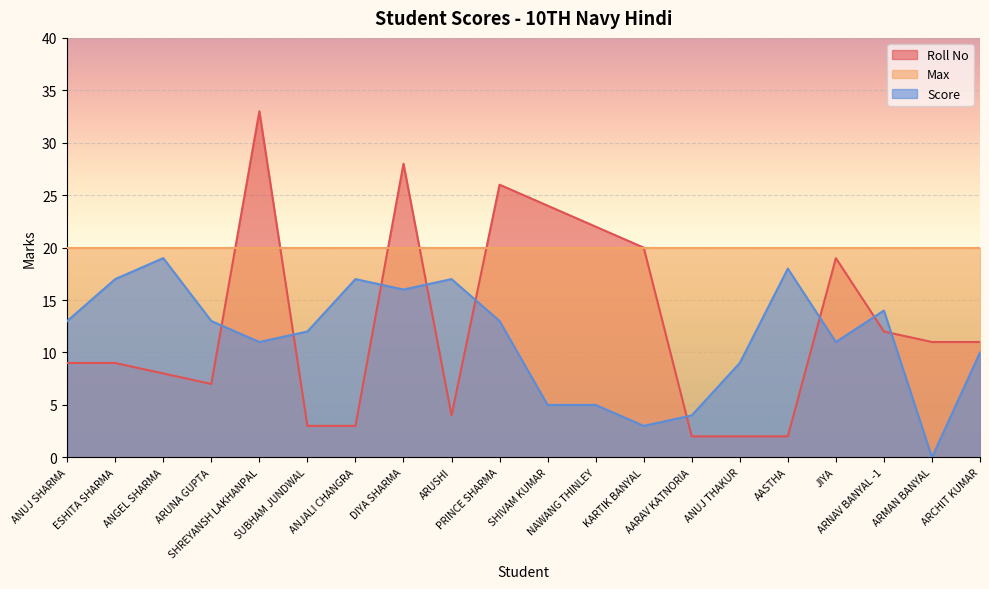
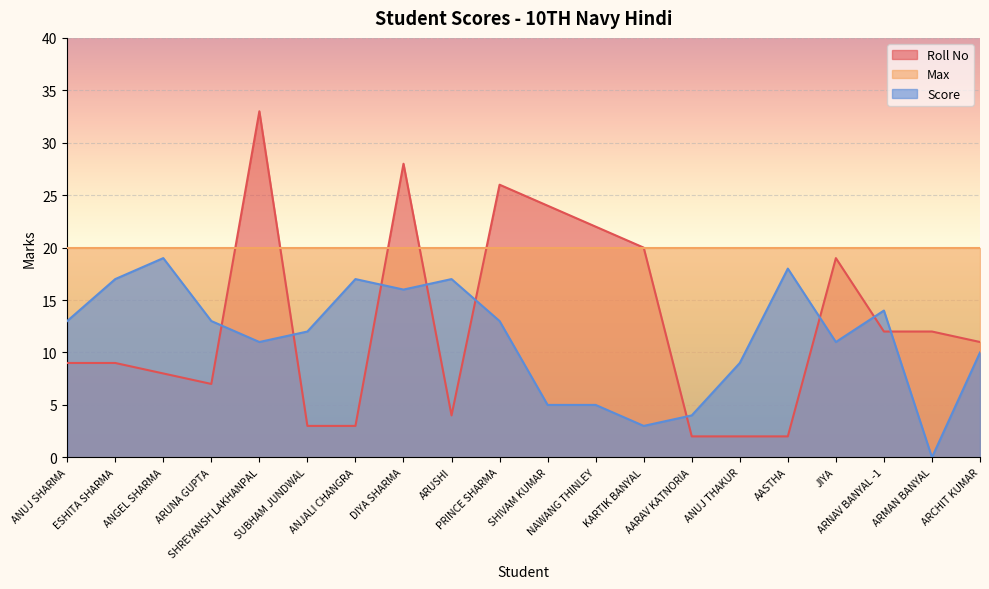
  {
    "Roll No": {
      "ANUJ SHARMA": 9,
      "ESHITA SHARMA": 9,
      "ANGEL SHARMA": 8,
      "ARUNA GUPTA": 7,
      "SHREYANSH LAKHANPAL": 33,
      "SUBHAM JUNDWAL": 3,
      "ANJALI CHANGRA": 3,
      "DIYA SHARMA": 28,
      "ARUSHI": 4,
      "PRINCE SHARMA": 26,
      "SHIVAM KUMAR": 24,
      "NAWANG THINLEY": 22,
      "AARAV KATNORIA": 2,
      "ANUJ THAKUR": 2,
      "AASTHA": 2,
      "JIYA": 19,
      "ARNAV BANYAL -1": 12,
-     "ARMAN BANYAL": 11,
+     "ARMAN BANYAL": 12,
      "ARCHIT KUMAR": 11
    },
    "Max": {
      "ANUJ SHARMA": 20,
      "ESHITA SHARMA": 20,
      "ANGEL SHARMA": 20,
      "ARUNA GUPTA": 20,
      "SHREYANSH LAKHANPAL": 20,
      "SUBHAM JUNDWAL": 20,
      "ANJALI CHANGRA": 20,
      "DIYA SHARMA": 20,
      "ARUSHI": 20,
      "PRINCE SHARMA": 20,
      "SHIVAM KUMAR": 20,
      "NAWANG THINLEY": 20,
      "AARAV KATNORIA": 20,
      "ANUJ THAKUR": 20,
      "AASTHA": 20,
      "JIYA": 20,
      "ARNAV BANYAL -1": 20,
      "ARMAN BANYAL": 20,
      "ARCHIT KUMAR": 20
    },
    "Score": {
      "ANUJ SHARMA": 13,
      "ESHITA SHARMA": 17,
      "ANGEL SHARMA": 19,
      "ARUNA GUPTA": 13,
      "SHREYANSH LAKHANPAL": 11,
      "SUBHAM JUNDWAL": 12,
      "ANJALI CHANGRA": 17,
      "DIYA SHARMA": 16,
      "ARUSHI": 17,
      "PRINCE SHARMA": 13,
      "SHIVAM KUMAR": 5,
      "NAWANG THINLEY": 5,
      "KARTIK BANYAL": 3,
      "AARAV KATNORIA": 4,
      "ANUJ THAKUR": 9,
      "AASTHA": 18,
      "JIYA": 11,
      "ARNAV BANYAL -1": 14,
      "ARMAN BANYAL": 0,
      "ARCHIT KUMAR": 10
    }
  }
